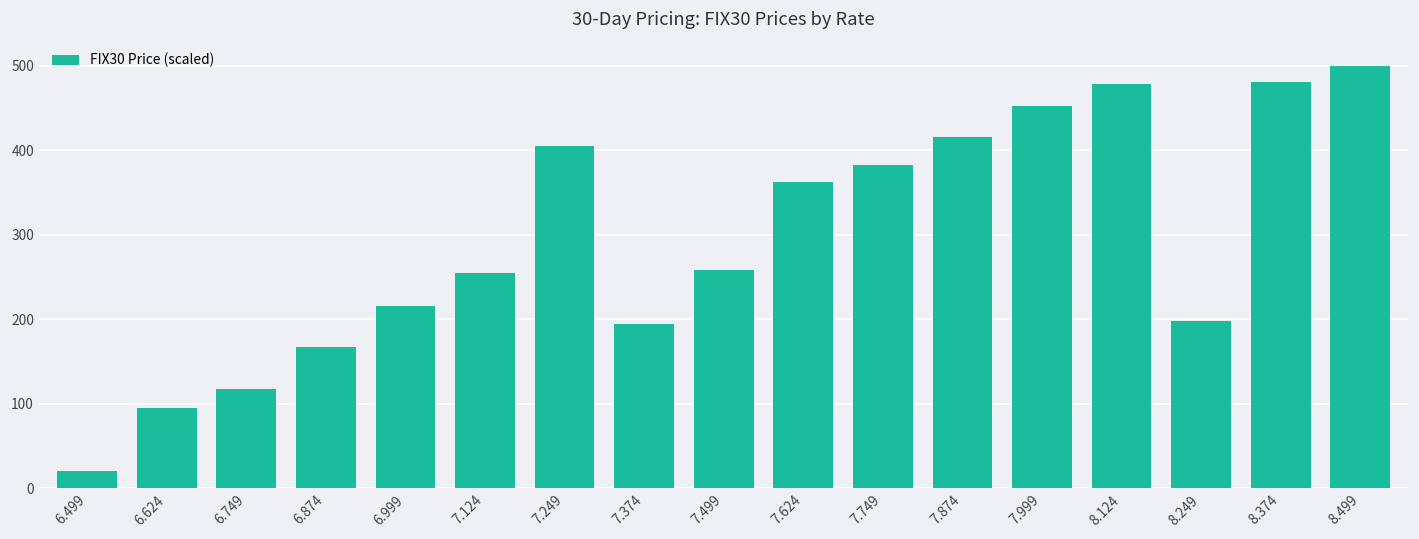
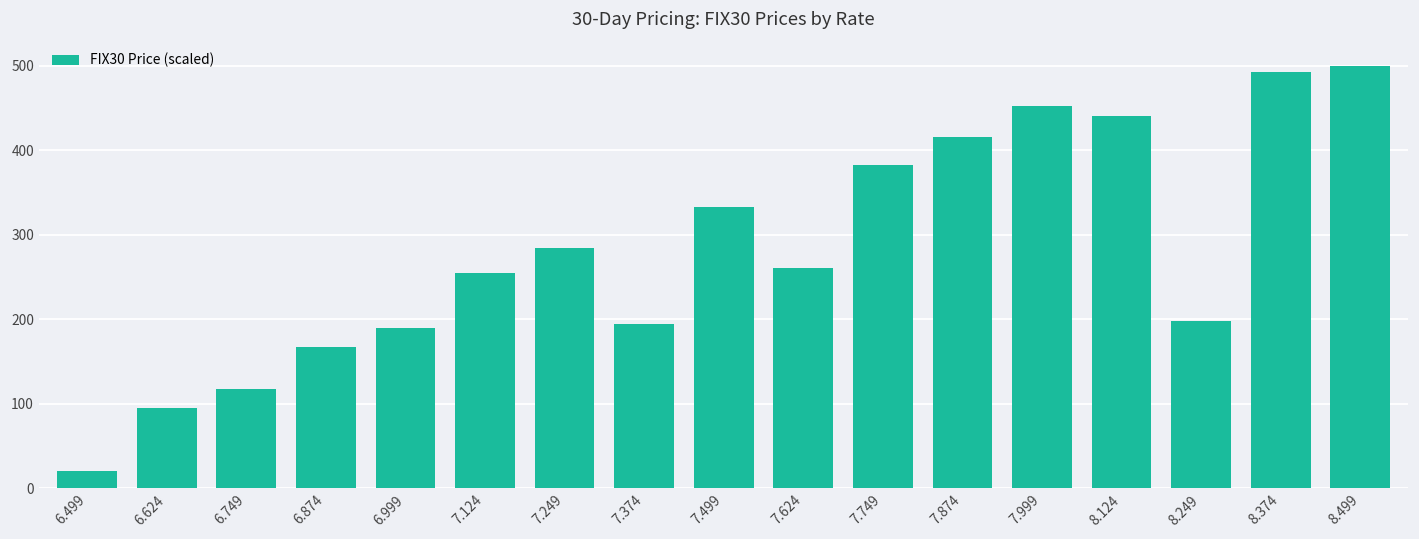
  {
    "6.499": 20,
    "6.624": 90,
    "6.749": 120,
    "6.874": 170,
-   "6.999": 220,
+   "6.999": 190,
    "7.124": 260,
-   "7.249": 410,
+   "7.249": 280,
    "7.374": 190,
-   "7.499": 260,
-   "7.624": 360,
+   "7.499": 330,
+   "7.624": 260,
    "7.749": 380,
    "7.874": 420,
    "7.999": 450,
-   "8.124": 480,
+   "8.124": 440,
    "8.249": 200,
-   "8.374": 480,
+   "8.374": 490,
    "8.499": 500
  }
